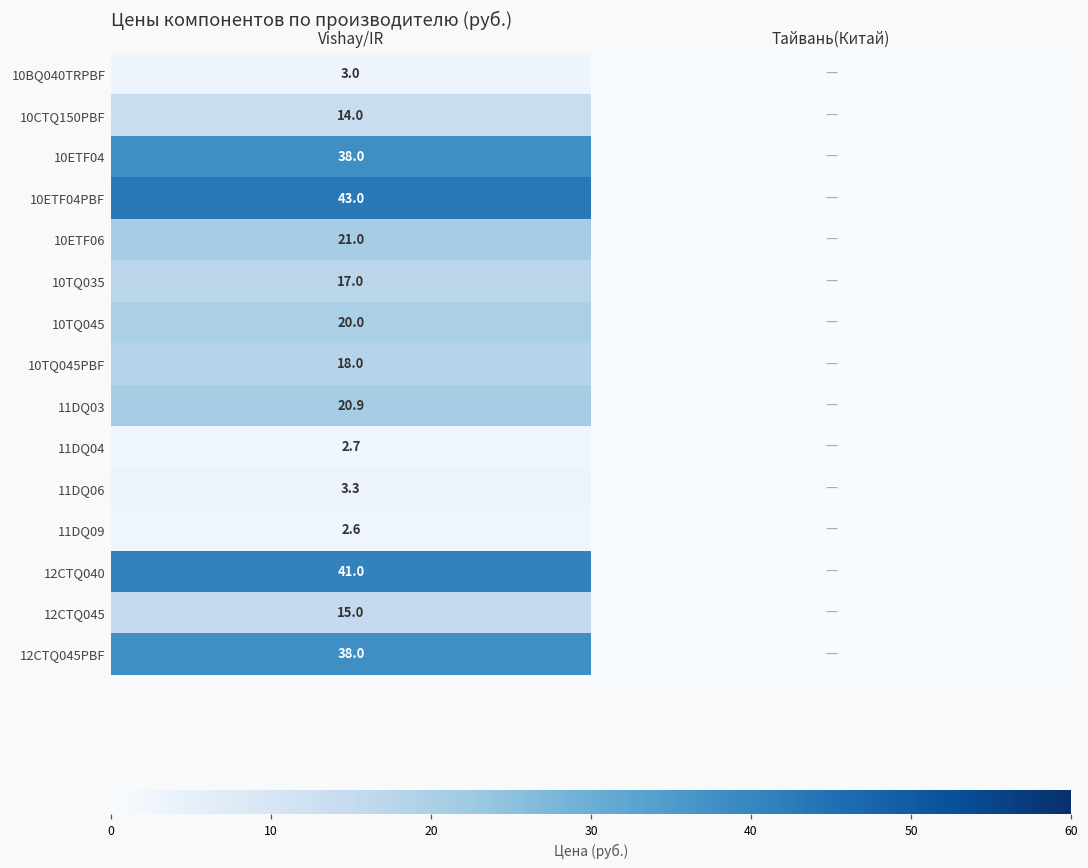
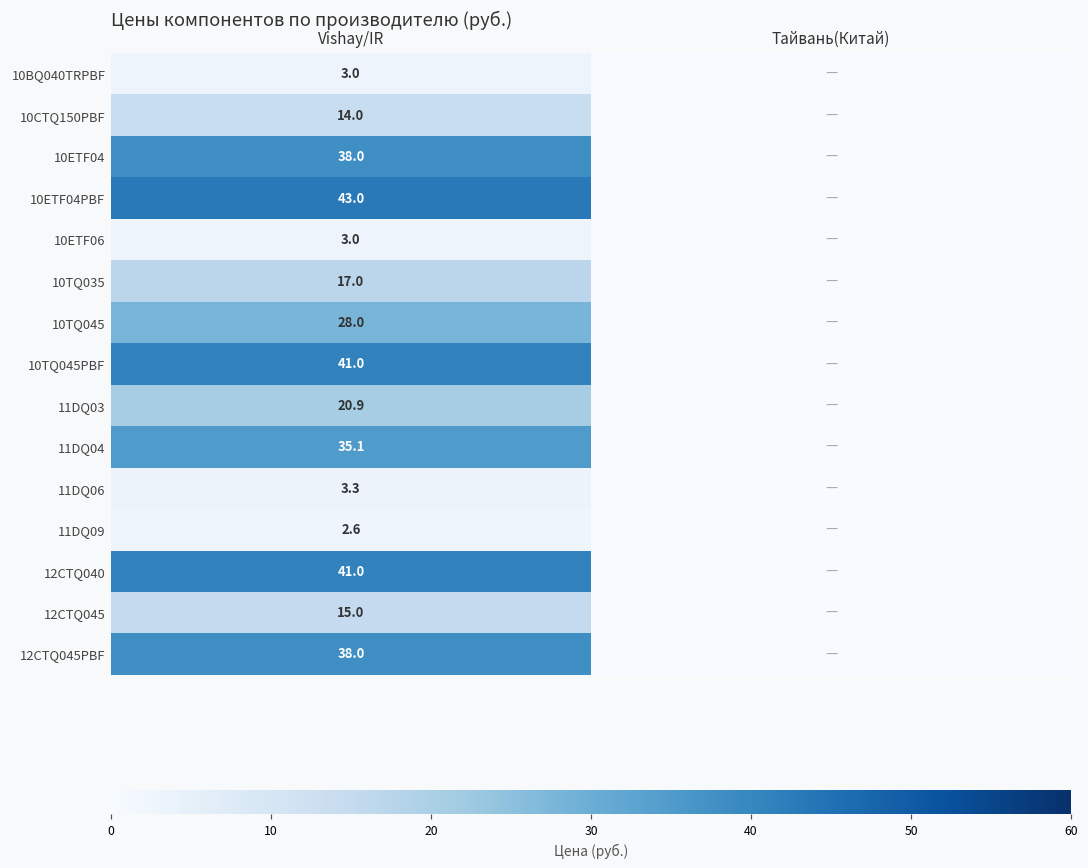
  {
    "10BQ040TRPBF": {
      "Vishay/IR": 3.0
    },
    "10CTQ150PBF": {
      "Vishay/IR": 14.0
    },
    "10ETF04": {
      "Vishay/IR": 38.0
    },
    "10ETF04PBF": {
      "Vishay/IR": 43.0
    },
    "10ETF06": {
-     "Vishay/IR": 21.0
+     "Vishay/IR": 3.0
    },
    "10TQ035": {
      "Vishay/IR": 17.0
    },
    "10TQ045": {
-     "Vishay/IR": 20.0
+     "Vishay/IR": 28.0
    },
    "10TQ045PBF": {
-     "Vishay/IR": 18.0
+     "Vishay/IR": 41.0
    },
    "11DQ03": {
      "Vishay/IR": 20.9
    },
    "11DQ04": {
-     "Vishay/IR": 2.7
+     "Vishay/IR": 35.1
    },
    "11DQ06": {
      "Vishay/IR": 3.3
    },
    "11DQ09": {
      "Vishay/IR": 2.6
    },
    "12CTQ040": {
      "Vishay/IR": 41.0
    },
    "12CTQ045": {
      "Vishay/IR": 15.0
    },
    "12CTQ045PBF": {
      "Vishay/IR": 38.0
    }
  }
